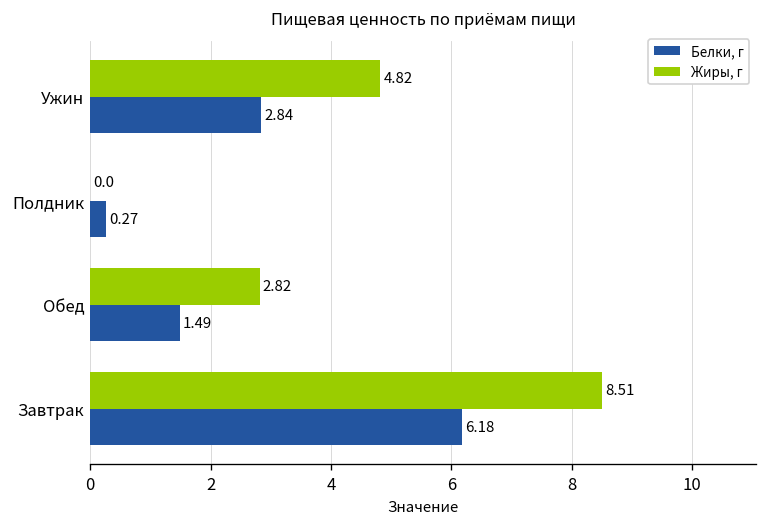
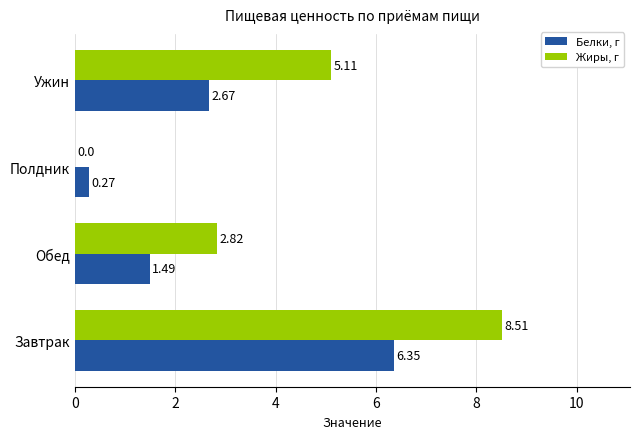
  {
    "Белки, г": {
-     "Ужин": 2.84,
+     "Ужин": 2.67,
      "Полдник": 0.27,
      "Обед": 1.49,
-     "Завтрак": 6.18
+     "Завтрак": 6.35
    },
    "Жиры, г": {
-     "Ужин": 4.82,
+     "Ужин": 5.11,
      "Полдник": 0.0,
      "Обед": 2.82,
      "Завтрак": 8.51
    }
  }
